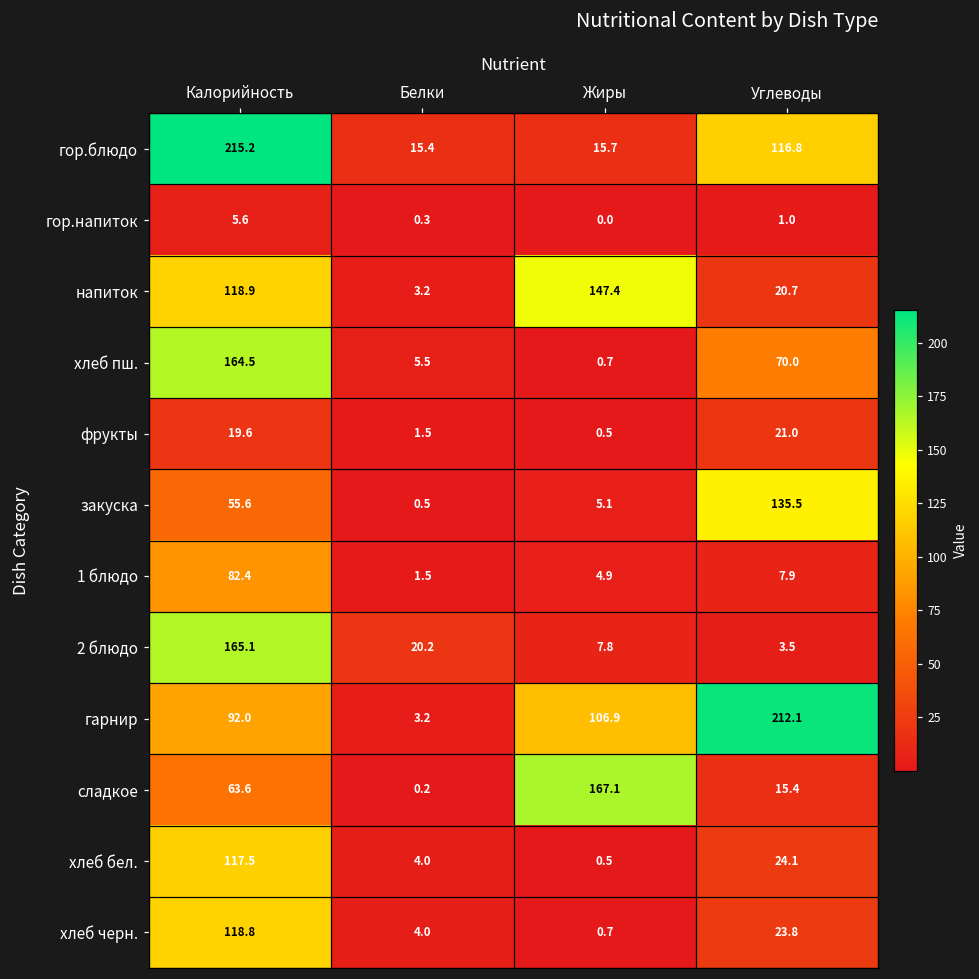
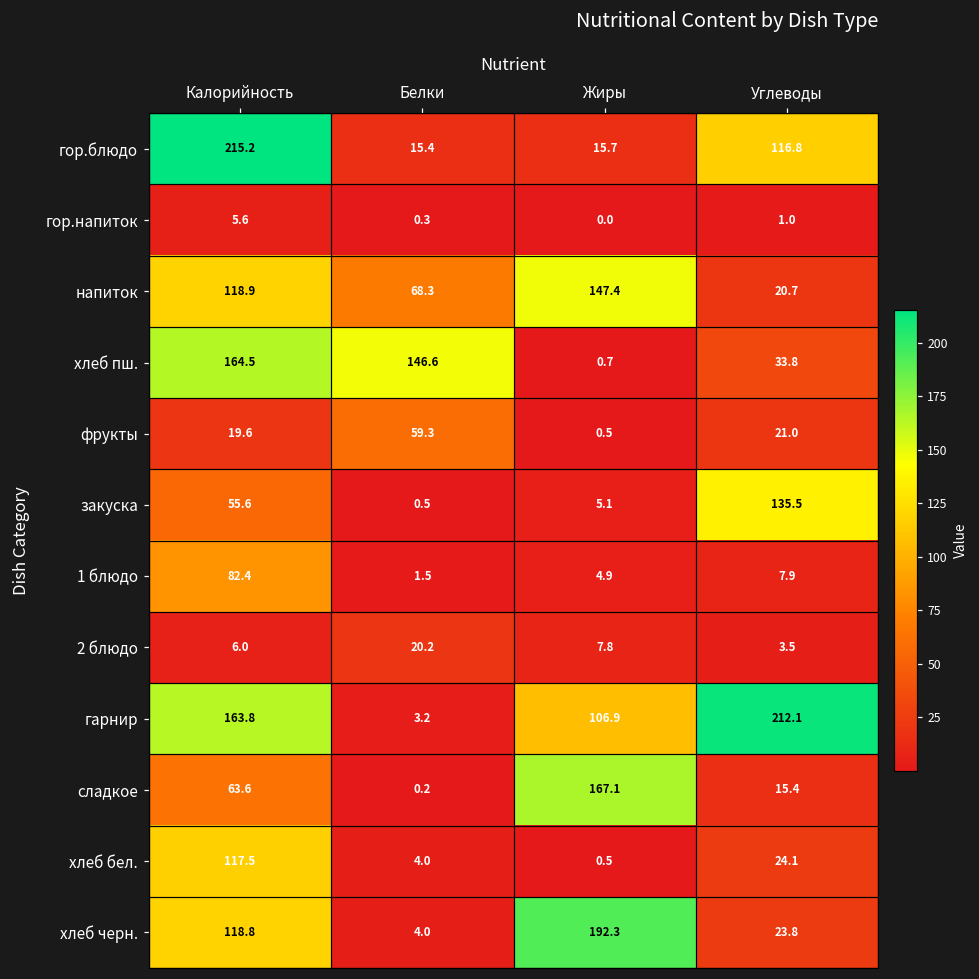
  {
    "гор.блюдо": {
      "Калорийность": 215.2,
      "Белки": 15.4,
      "Жиры": 15.7,
      "Углеводы": 116.8
    },
    "гор.напиток": {
      "Калорийность": 5.6,
      "Белки": 0.3,
      "Жиры": 0.0,
      "Углеводы": 1.0
    },
    "напиток": {
      "Калорийность": 118.9,
-     "Белки": 3.2,
+     "Белки": 68.3,
      "Жиры": 147.4,
      "Углеводы": 20.7
    },
    "хлеб пш.": {
      "Калорийность": 164.5,
-     "Белки": 5.5,
+     "Белки": 146.6,
      "Жиры": 0.7,
-     "Углеводы": 70.0
+     "Углеводы": 33.8
    },
    "фрукты": {
      "Калорийность": 19.6,
-     "Белки": 1.5,
+     "Белки": 59.3,
      "Жиры": 0.5,
      "Углеводы": 21.0
    },
    "закуска": {
      "Калорийность": 55.6,
      "Белки": 0.5,
      "Жиры": 5.1,
      "Углеводы": 135.5
    },
    "1 блюдо": {
      "Калорийность": 82.4,
      "Белки": 1.5,
      "Жиры": 4.9,
      "Углеводы": 7.9
    },
    "2 блюдо": {
-     "Калорийность": 165.1,
+     "Калорийность": 6.0,
      "Белки": 20.2,
      "Жиры": 7.8,
      "Углеводы": 3.5
    },
    "гарнир": {
-     "Калорийность": 92.0,
+     "Калорийность": 163.8,
      "Белки": 3.2,
      "Жиры": 106.9,
      "Углеводы": 212.1
    },
    "сладкое": {
      "Калорийность": 63.6,
      "Белки": 0.2,
      "Жиры": 167.1,
      "Углеводы": 15.4
    },
    "хлеб бел.": {
      "Калорийность": 117.5,
      "Белки": 4.0,
      "Жиры": 0.5,
      "Углеводы": 24.1
    },
    "хлеб черн.": {
      "Калорийность": 118.8,
      "Белки": 4.0,
-     "Жиры": 0.7,
+     "Жиры": 192.3,
      "Углеводы": 23.8
    }
  }
